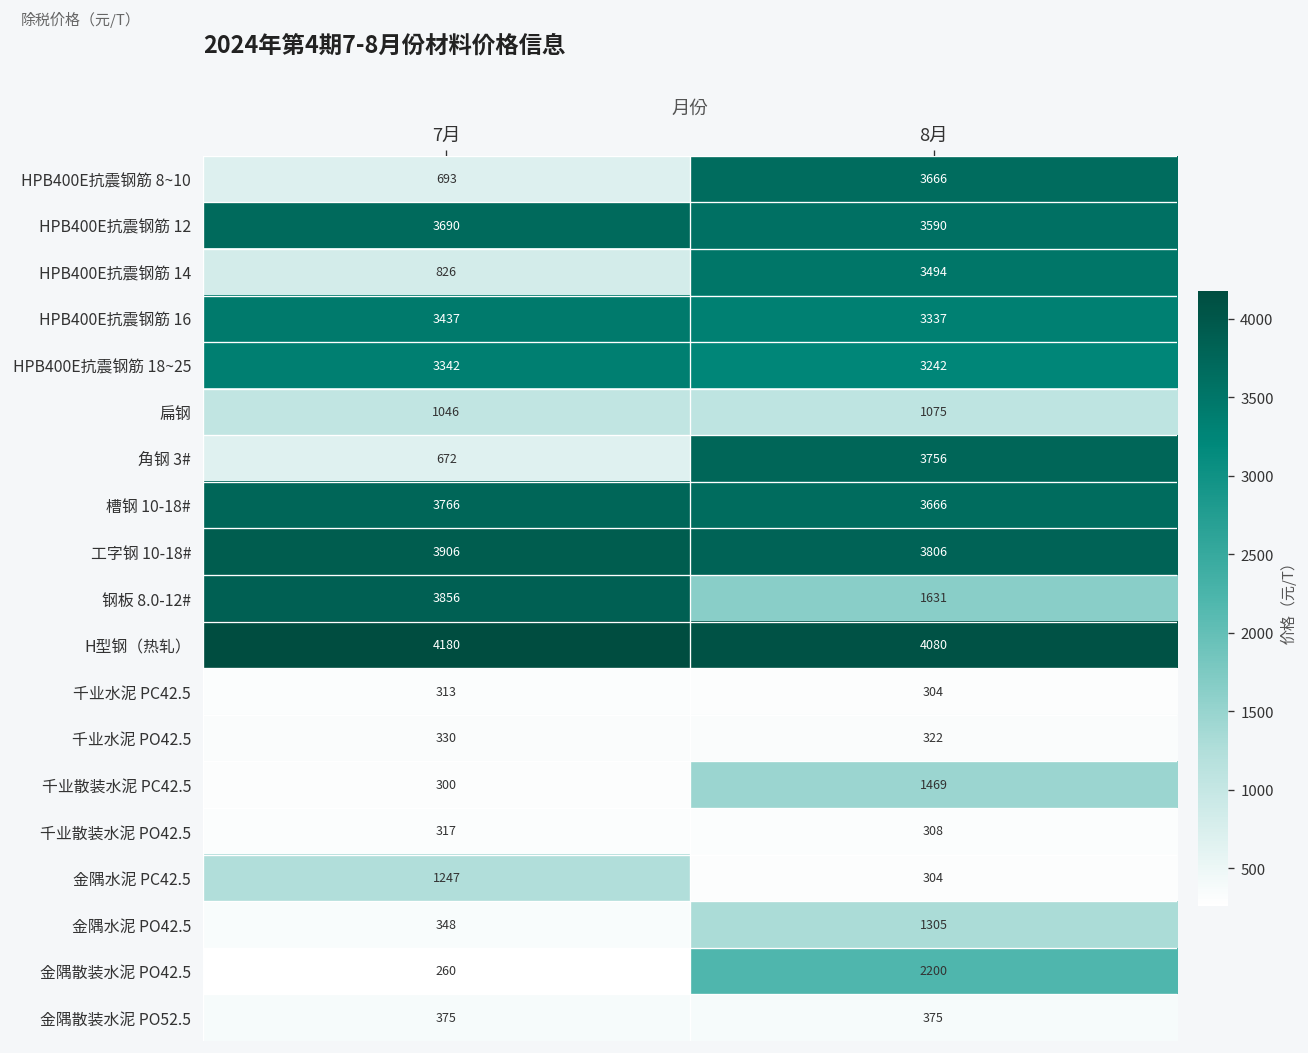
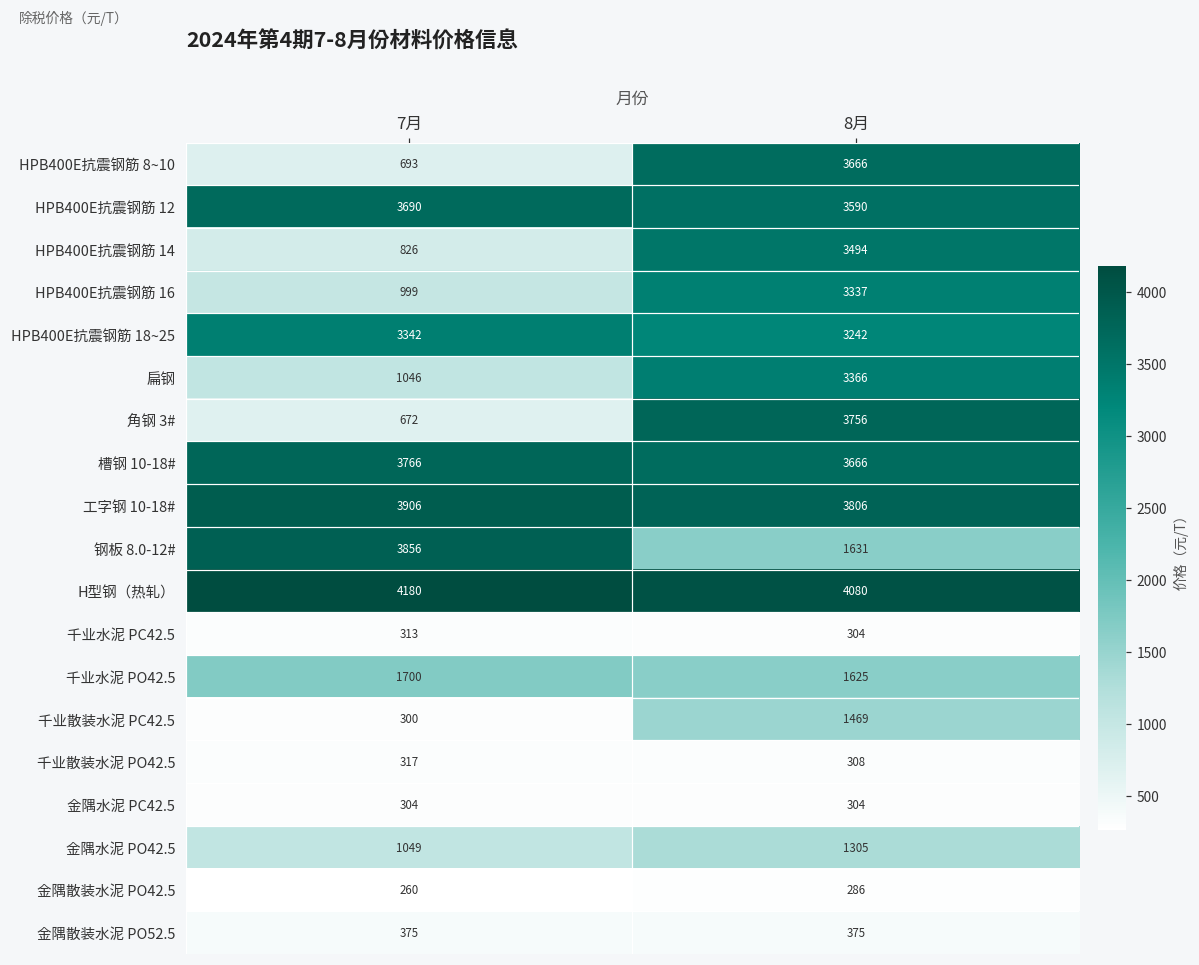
  {
    "HPB400E抗震钢筋 8~10": {
      "7月": 693,
      "8月": 3666
    },
    "HPB400E抗震钢筋 12": {
      "7月": 3690,
      "8月": 3590
    },
    "HPB400E抗震钢筋 14": {
      "7月": 826,
      "8月": 3494
    },
    "HPB400E抗震钢筋 16": {
-     "7月": 3437,
+     "7月": 999,
      "8月": 3337
    },
    "HPB400E抗震钢筋 18~25": {
      "7月": 3342,
      "8月": 3242
    },
    "扁钢": {
      "7月": 1046,
-     "8月": 1075
+     "8月": 3366
    },
    "角钢 3#": {
      "7月": 672,
      "8月": 3756
    },
    "槽钢 10-18#": {
      "7月": 3766,
      "8月": 3666
    },
    "工字钢 10-18#": {
      "7月": 3906,
      "8月": 3806
    },
    "钢板 8.0-12#": {
      "7月": 3856,
      "8月": 1631
    },
    "H型钢（热轧）": {
      "7月": 4180,
      "8月": 4080
    },
    "千业水泥 PC42.5": {
      "7月": 313,
      "8月": 304
    },
    "千业水泥 PO42.5": {
-     "7月": 330,
-     "8月": 322
+     "7月": 1700,
+     "8月": 1625
    },
    "千业散装水泥 PC42.5": {
      "7月": 300,
      "8月": 1469
    },
    "千业散装水泥 PO42.5": {
      "7月": 317,
      "8月": 308
    },
    "金隅水泥 PC42.5": {
-     "7月": 1247,
+     "7月": 304,
      "8月": 304
    },
    "金隅水泥 PO42.5": {
-     "7月": 348,
+     "7月": 1049,
      "8月": 1305
    },
    "金隅散装水泥 PO42.5": {
      "7月": 260,
-     "8月": 2200
+     "8月": 286
    },
    "金隅散装水泥 PO52.5": {
      "7月": 375,
      "8月": 375
    }
  }
